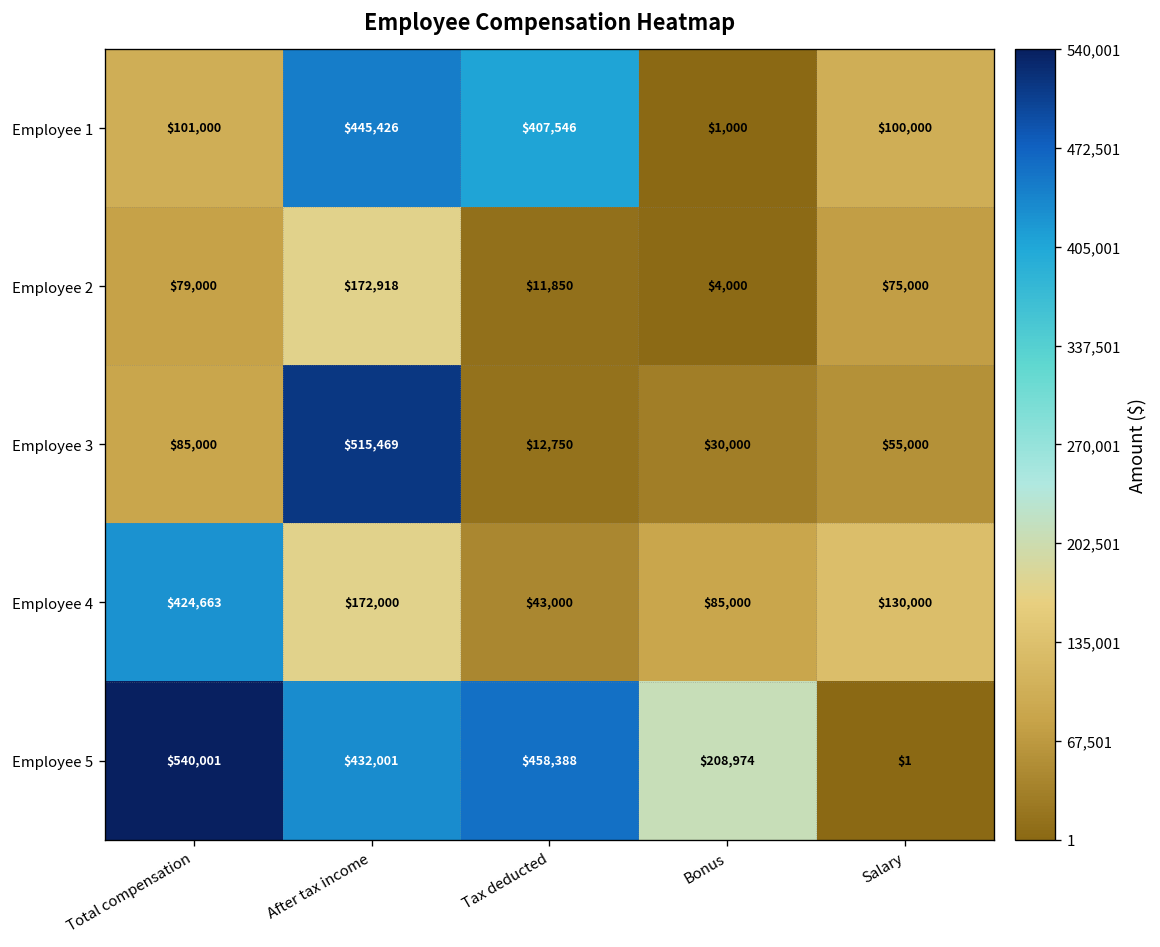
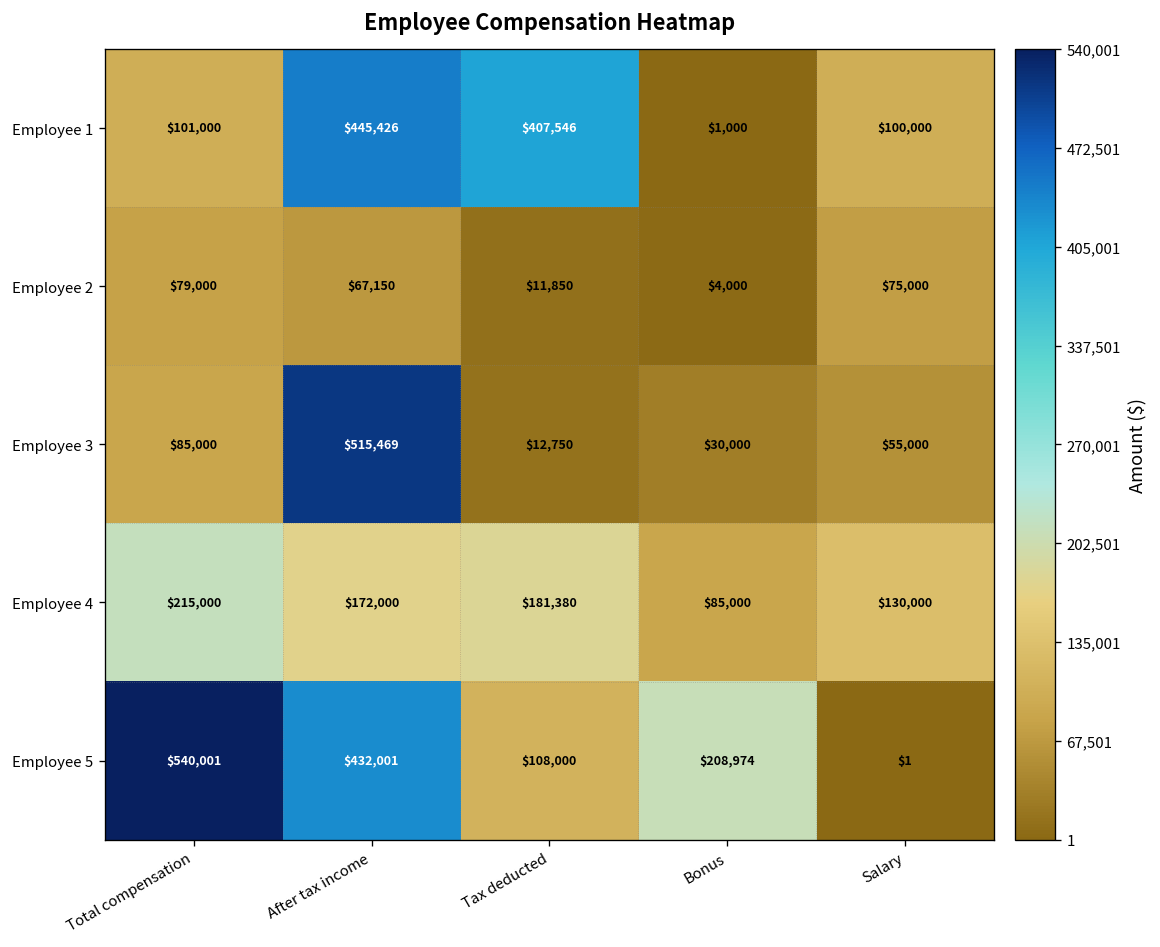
  {
    "Employee 1": {
      "Total compensation": "$101,000",
      "After tax income": "$445,426",
      "Tax deducted": "$407,546",
      "Bonus": "$1,000",
      "Salary": "$100,000"
    },
    "Employee 2": {
      "Total compensation": "$79,000",
-     "After tax income": "$172,918",
+     "After tax income": "$67,150",
      "Tax deducted": "$11,850",
      "Bonus": "$4,000",
      "Salary": "$75,000"
    },
    "Employee 3": {
      "Total compensation": "$85,000",
      "After tax income": "$515,469",
      "Tax deducted": "$12,750",
      "Bonus": "$30,000",
      "Salary": "$55,000"
    },
    "Employee 4": {
-     "Total compensation": "$424,663",
+     "Total compensation": "$215,000",
      "After tax income": "$172,000",
-     "Tax deducted": "$43,000",
+     "Tax deducted": "$181,380",
      "Bonus": "$85,000",
      "Salary": "$130,000"
    },
    "Employee 5": {
      "Total compensation": "$540,001",
      "After tax income": "$432,001",
-     "Tax deducted": "$458,388",
+     "Tax deducted": "$108,000",
      "Bonus": "$208,974",
      "Salary": "$1"
    }
  }
